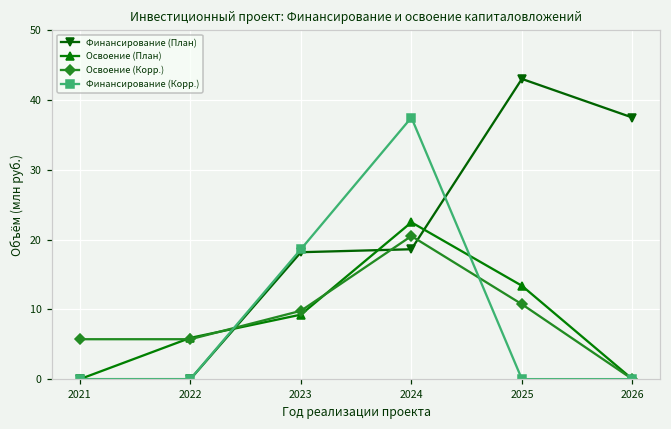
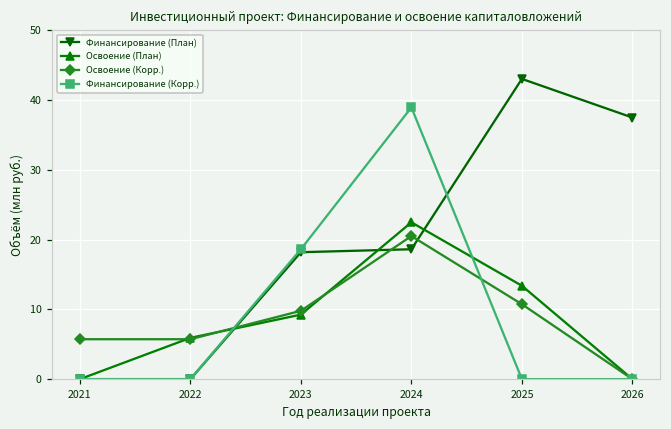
  {
    "Финансирование (Корр.)": {
      "2023": 19,
-     "2024": 37,
+     "2024": 39,
      "2025": 0
    }
  }
